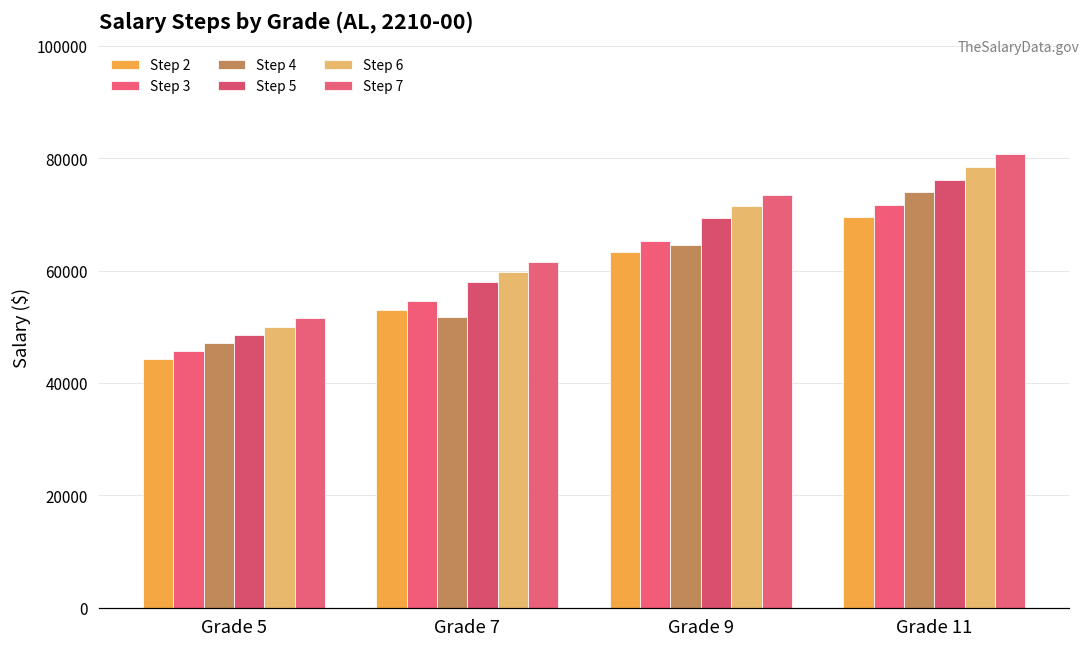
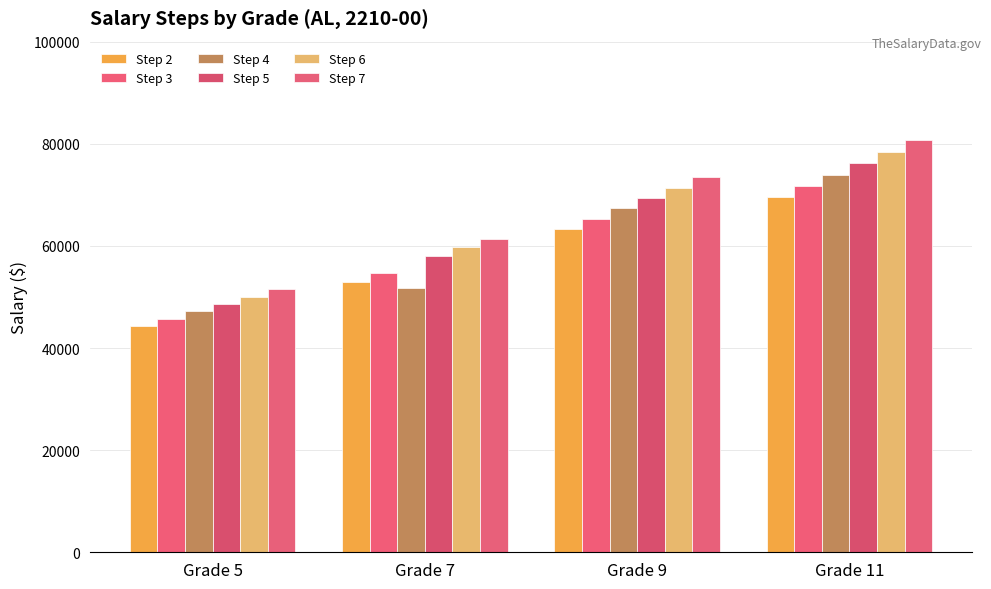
  {
    "Step 4": {
      "Grade 5": 47000,
      "Grade 7": 52000,
-     "Grade 9": 65000,
+     "Grade 9": 67000,
      "Grade 11": 74000
    }
  }
